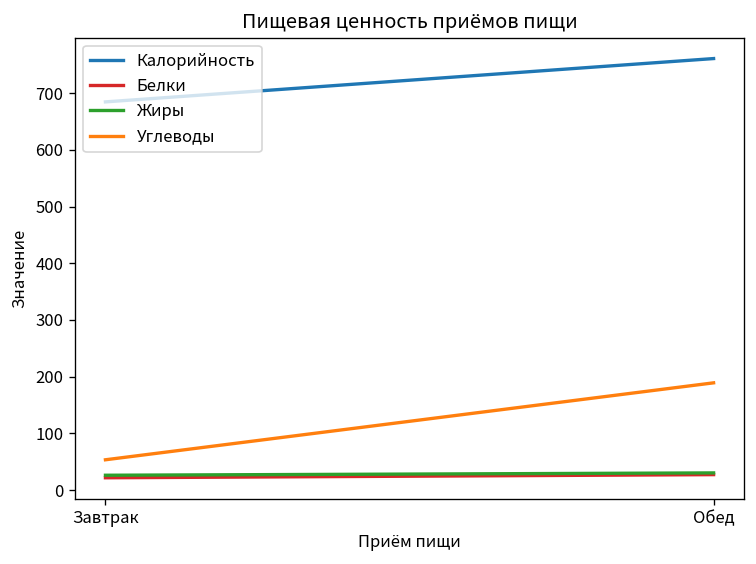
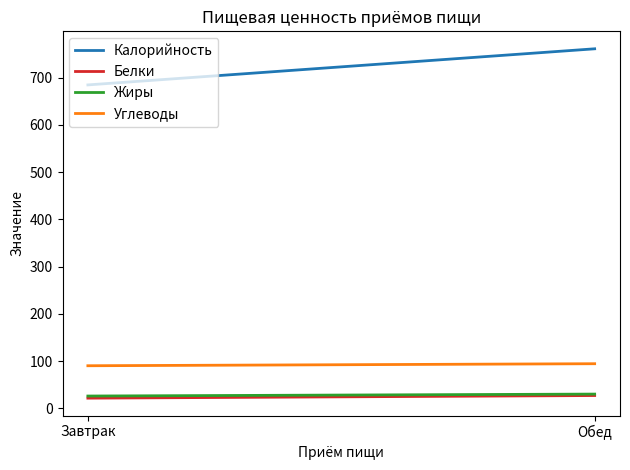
  {
    "Калорийность": {
      "Обед": 760
    },
    "Углеводы": {
-     "Завтрак": 50,
-     "Обед": 190
+     "Завтрак": 90,
+     "Обед": 90
    }
  }
